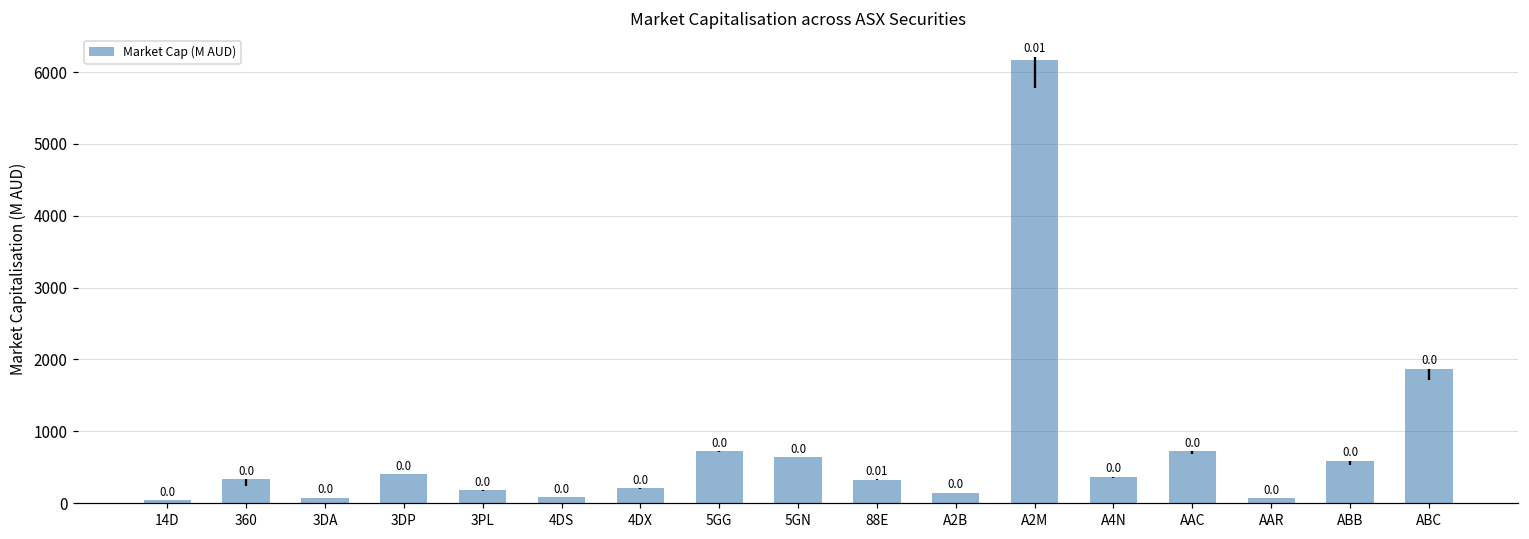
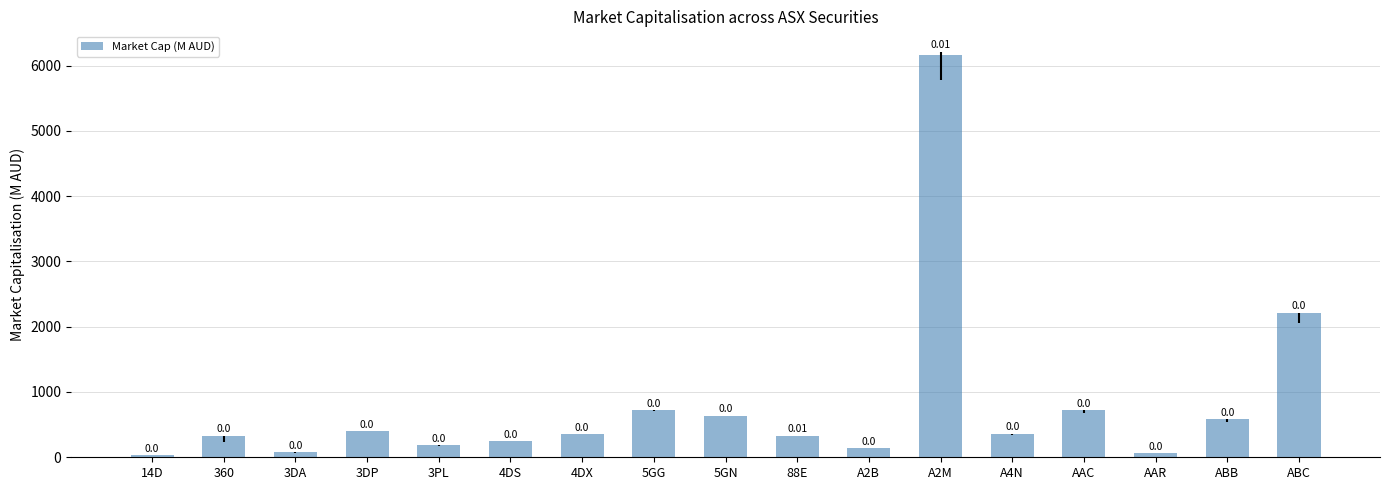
  {
-   "4DS": 100,
-   "4DX": 200,
-   "ABC": 1900
+   "4DS": 200,
+   "4DX": 400,
+   "ABC": 2200
  }
